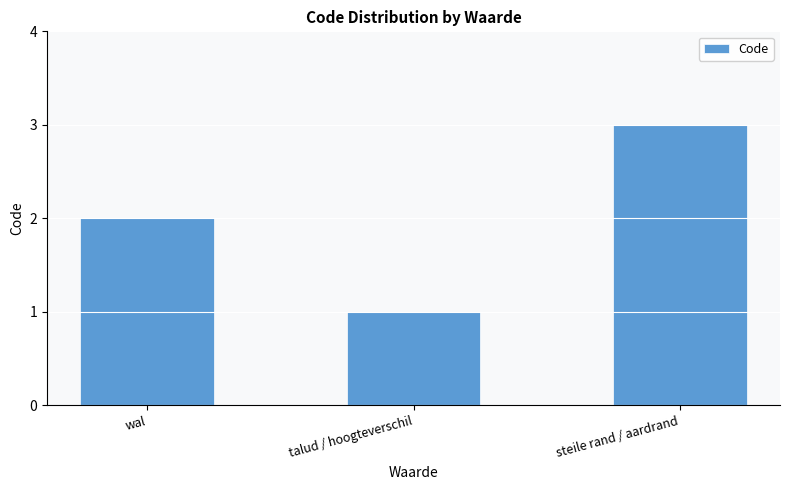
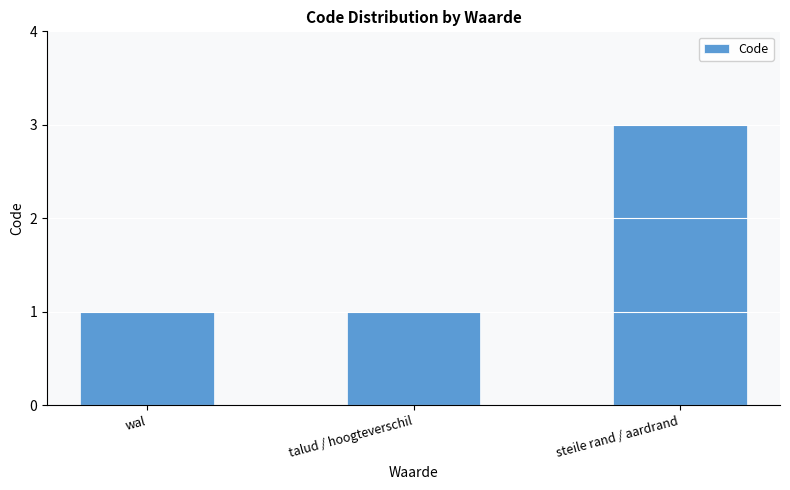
  {
-   "wal": 2,
+   "wal": 1,
    "talud / hoogteverschil": 1,
    "steile rand / aardrand": 3
  }
